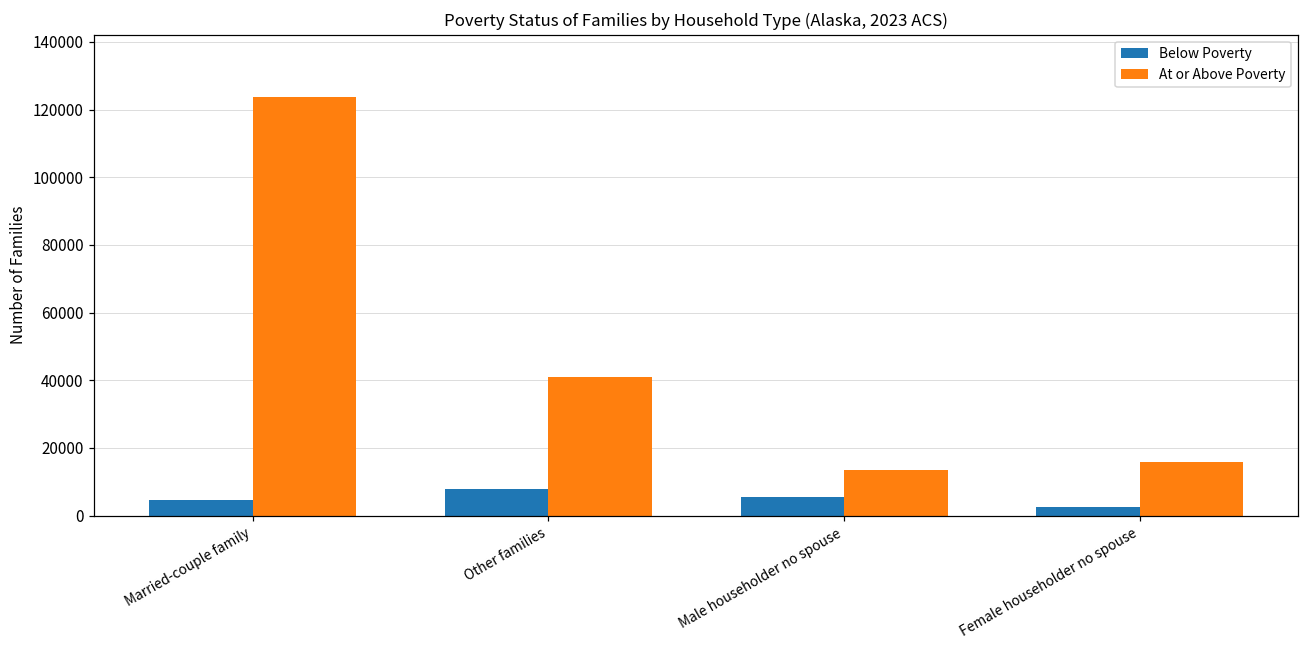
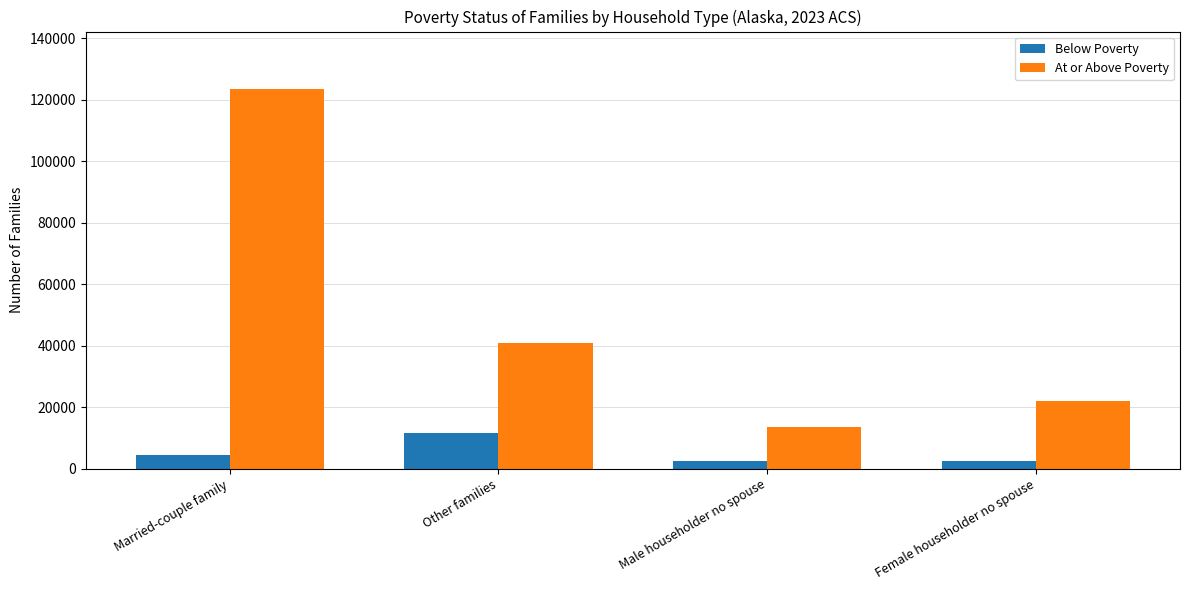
  {
    "Below Poverty": {
      "Married-couple family": 4000,
-     "Other families": 8000,
-     "Male householder no spouse": 6000,
+     "Other families": 12000,
+     "Male householder no spouse": 2000,
      "Female householder no spouse": 2000
    },
    "At or Above Poverty": {
      "Married-couple family": 124000,
      "Other families": 41000,
      "Male householder no spouse": 14000,
-     "Female householder no spouse": 16000
+     "Female householder no spouse": 22000
    }
  }
